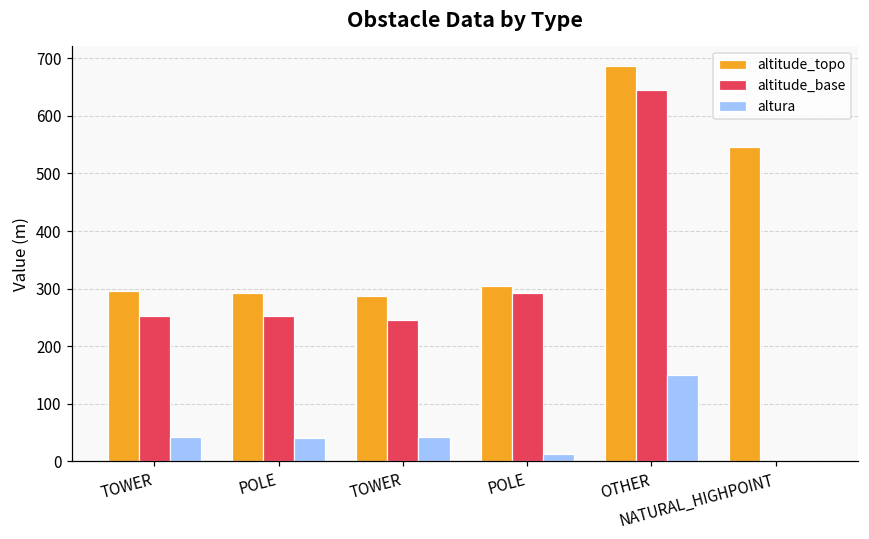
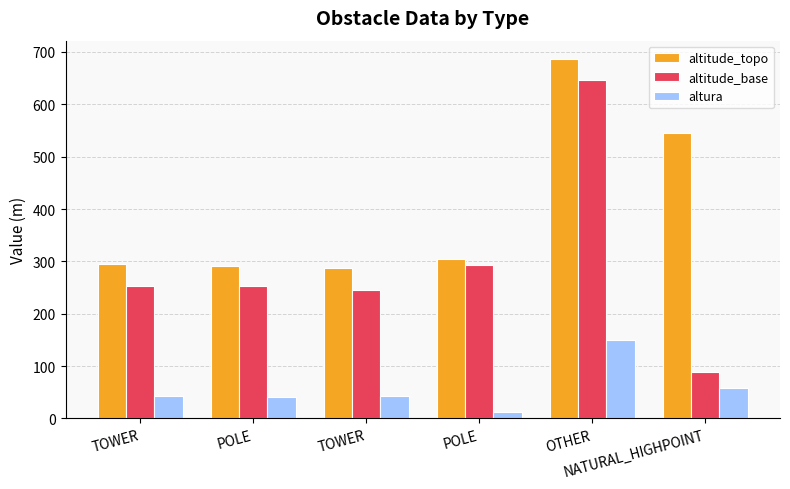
  {
    "altitude_topo": {
      "OTHER": 690,
      "NATURAL_HIGHPOINT": 550
    },
    "altitude_base": {
      "OTHER": 650,
-     "NATURAL_HIGHPOINT": 0
+     "NATURAL_HIGHPOINT": 90
    },
    "altura": {
      "OTHER": 150,
-     "NATURAL_HIGHPOINT": 0
+     "NATURAL_HIGHPOINT": 60
    }
  }
